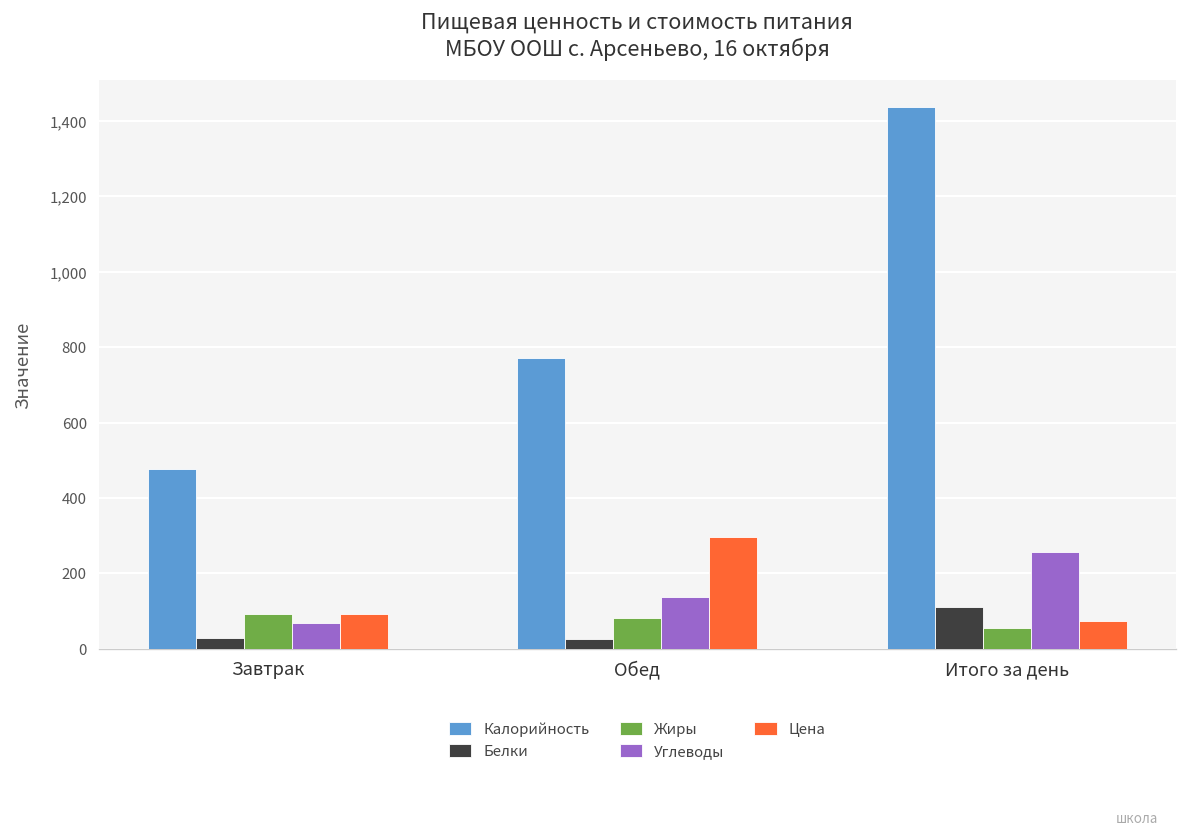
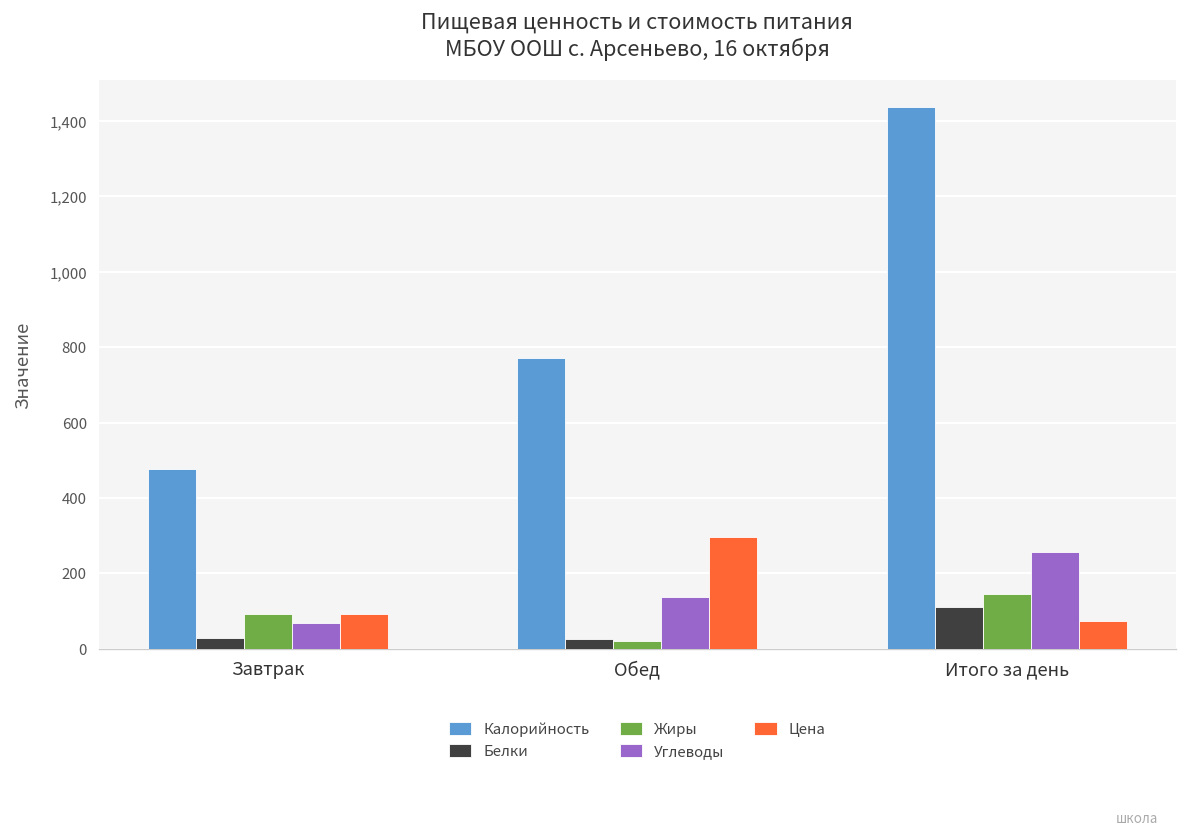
  {
    "Калорийность": {
      "Завтрак": "480",
      "Обед": "770",
      "Итого за день": "1,440"
    },
    "Белки": {
      "Завтрак": "30",
      "Обед": "30",
      "Итого за день": "110"
    },
    "Жиры": {
      "Завтрак": "90",
-     "Обед": "80",
-     "Итого за день": "50"
+     "Обед": "20",
+     "Итого за день": "150"
    },
    "Углеводы": {
      "Завтрак": "70",
      "Обед": "140",
      "Итого за день": "260"
    },
    "Цена": {
      "Завтрак": "90",
      "Обед": "300",
      "Итого за день": "70"
    }
  }
